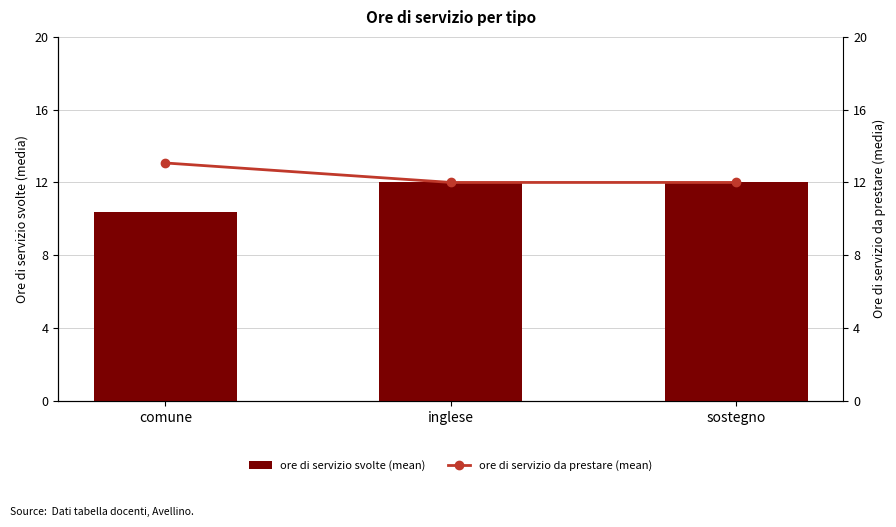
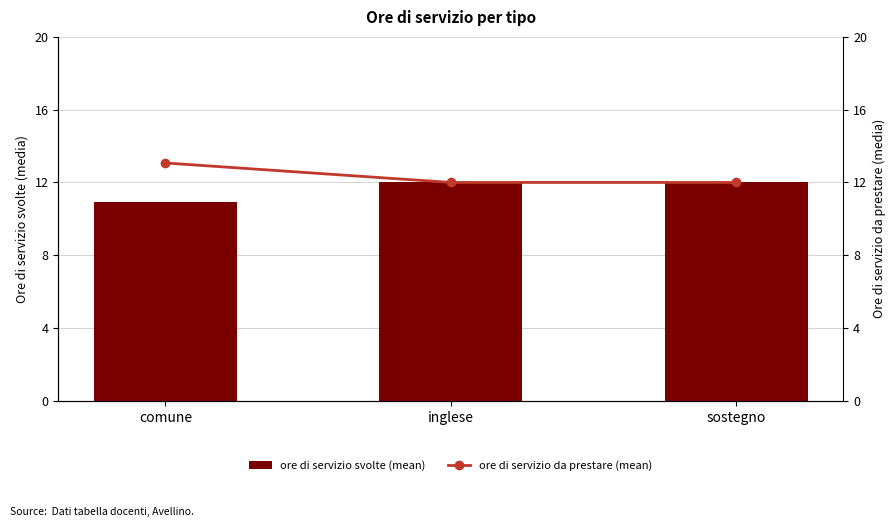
  {
    "ore di servizio svolte (mean)": {
-     "comune": 10.4,
+     "comune": 10.9,
      "inglese": 12.0,
      "sostegno": 12.0
    },
    "ore di servizio da prestare (mean)": {
      "comune": 13.1,
      "inglese": 12.0,
      "sostegno": 12.0
    }
  }
